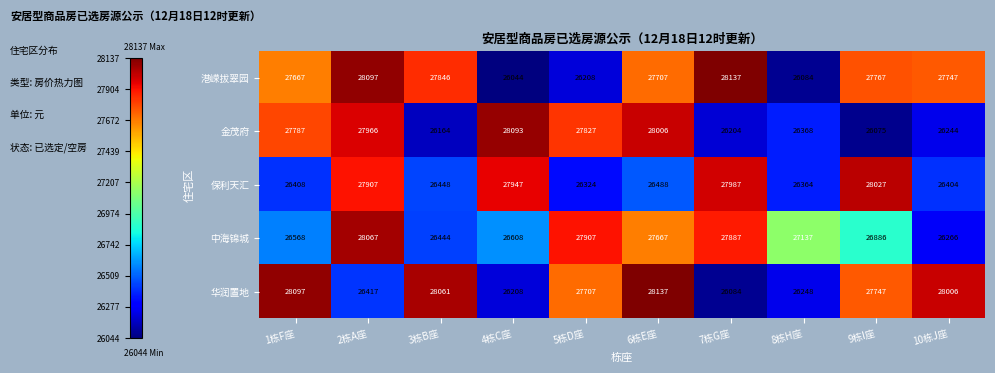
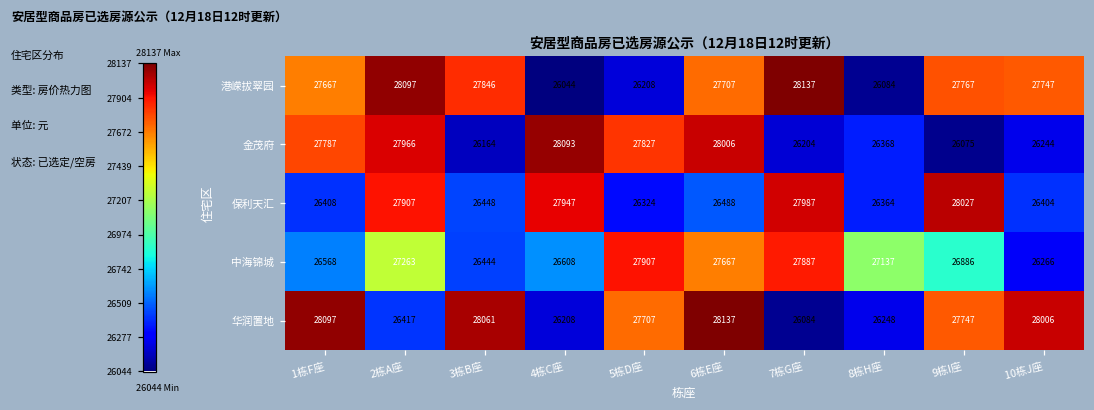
  {
    "港嵘拔翠园": {
      "1栋F座": 27667,
      "2栋A座": 28097,
      "3栋B座": 27846,
      "4栋C座": 26044,
      "5栋D座": 26208,
      "6栋E座": 27707,
      "7栋G座": 28137,
      "8栋H座": 26084,
      "9栋I座": 27767,
      "10栋J座": 27747
    },
    "金茂府": {
      "1栋F座": 27787,
      "2栋A座": 27966,
      "3栋B座": 26164,
      "4栋C座": 28093,
      "5栋D座": 27827,
      "6栋E座": 28006,
      "7栋G座": 26204,
      "8栋H座": 26368,
      "9栋I座": 26075,
      "10栋J座": 26244
    },
    "保利天汇": {
      "1栋F座": 26408,
      "2栋A座": 27907,
      "3栋B座": 26448,
      "4栋C座": 27947,
      "5栋D座": 26324,
      "6栋E座": 26488,
      "7栋G座": 27987,
      "8栋H座": 26364,
      "9栋I座": 28027,
      "10栋J座": 26404
    },
    "中海锦城": {
      "1栋F座": 26568,
-     "2栋A座": 28067,
+     "2栋A座": 27263,
      "3栋B座": 26444,
      "4栋C座": 26608,
      "5栋D座": 27907,
      "6栋E座": 27667,
      "7栋G座": 27887,
      "8栋H座": 27137,
      "9栋I座": 26886,
      "10栋J座": 26266
    },
    "华润置地": {
      "1栋F座": 28097,
      "2栋A座": 26417,
      "3栋B座": 28061,
      "4栋C座": 26208,
      "5栋D座": 27707,
      "6栋E座": 28137,
      "7栋G座": 26084,
      "8栋H座": 26248,
      "9栋I座": 27747,
      "10栋J座": 28006
    }
  }
